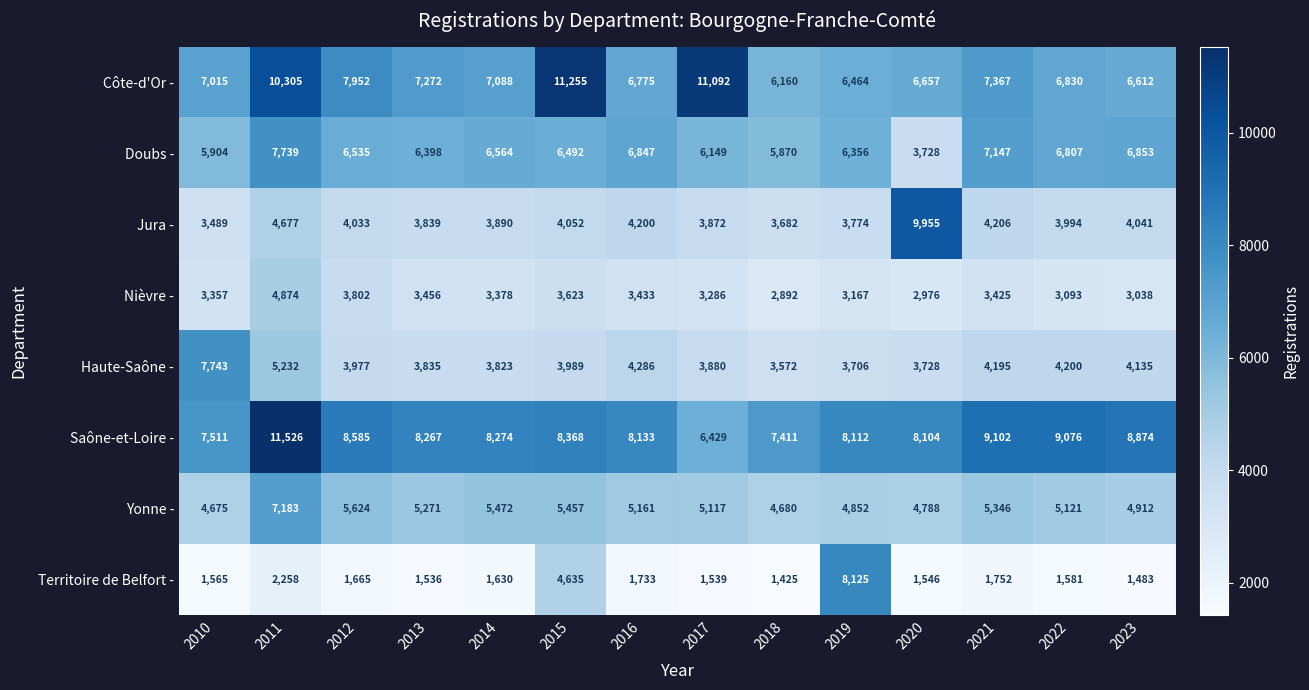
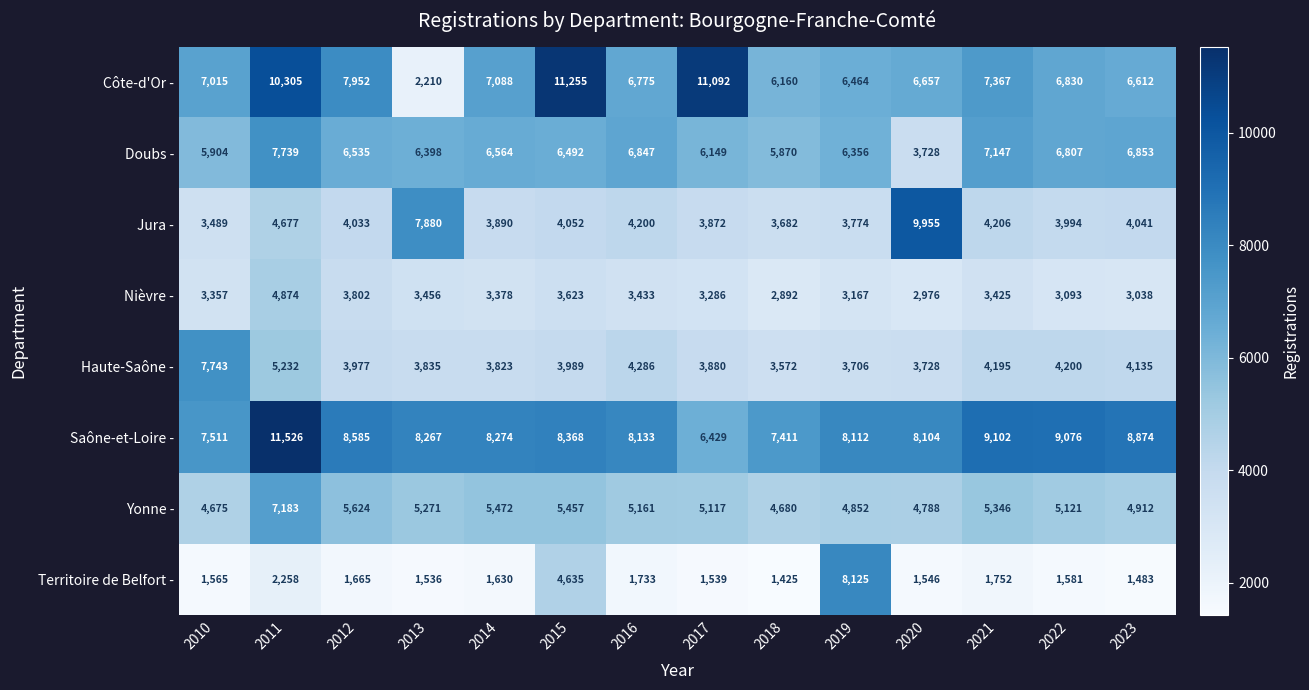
  {
    "Côte-d'Or -": {
      "2010": "7,015",
      "2011": "10,305",
      "2012": "7,952",
-     "2013": "7,272",
+     "2013": "2,210",
      "2014": "7,088",
      "2015": "11,255",
      "2016": "6,775",
      "2017": "11,092",
      "2018": "6,160",
      "2019": "6,464",
      "2020": "6,657",
      "2021": "7,367",
      "2022": "6,830",
      "2023": "6,612"
    },
    "Doubs -": {
      "2010": "5,904",
      "2011": "7,739",
      "2012": "6,535",
      "2013": "6,398",
      "2014": "6,564",
      "2015": "6,492",
      "2016": "6,847",
      "2017": "6,149",
      "2018": "5,870",
      "2019": "6,356",
      "2020": "3,728",
      "2021": "7,147",
      "2022": "6,807",
      "2023": "6,853"
    },
    "Jura -": {
      "2010": "3,489",
      "2011": "4,677",
      "2012": "4,033",
-     "2013": "3,839",
+     "2013": "7,880",
      "2014": "3,890",
      "2015": "4,052",
      "2016": "4,200",
      "2017": "3,872",
      "2018": "3,682",
      "2019": "3,774",
      "2020": "9,955",
      "2021": "4,206",
      "2022": "3,994",
      "2023": "4,041"
    },
    "Nièvre -": {
      "2010": "3,357",
      "2011": "4,874",
      "2012": "3,802",
      "2013": "3,456",
      "2014": "3,378",
      "2015": "3,623",
      "2016": "3,433",
      "2017": "3,286",
      "2018": "2,892",
      "2019": "3,167",
      "2020": "2,976",
      "2021": "3,425",
      "2022": "3,093",
      "2023": "3,038"
    },
    "Haute-Saône -": {
      "2010": "7,743",
      "2011": "5,232",
      "2012": "3,977",
      "2013": "3,835",
      "2014": "3,823",
      "2015": "3,989",
      "2016": "4,286",
      "2017": "3,880",
      "2018": "3,572",
      "2019": "3,706",
      "2020": "3,728",
      "2021": "4,195",
      "2022": "4,200",
      "2023": "4,135"
    },
    "Saône-et-Loire -": {
      "2010": "7,511",
      "2011": "11,526",
      "2012": "8,585",
      "2013": "8,267",
      "2014": "8,274",
      "2015": "8,368",
      "2016": "8,133",
      "2017": "6,429",
      "2018": "7,411",
      "2019": "8,112",
      "2020": "8,104",
      "2021": "9,102",
      "2022": "9,076",
      "2023": "8,874"
    },
    "Yonne -": {
      "2010": "4,675",
      "2011": "7,183",
      "2012": "5,624",
      "2013": "5,271",
      "2014": "5,472",
      "2015": "5,457",
      "2016": "5,161",
      "2017": "5,117",
      "2018": "4,680",
      "2019": "4,852",
      "2020": "4,788",
      "2021": "5,346",
      "2022": "5,121",
      "2023": "4,912"
    },
    "Territoire de Belfort -": {
      "2010": "1,565",
      "2011": "2,258",
      "2012": "1,665",
      "2013": "1,536",
      "2014": "1,630",
      "2015": "4,635",
      "2016": "1,733",
      "2017": "1,539",
      "2018": "1,425",
      "2019": "8,125",
      "2020": "1,546",
      "2021": "1,752",
      "2022": "1,581",
      "2023": "1,483"
    }
  }
